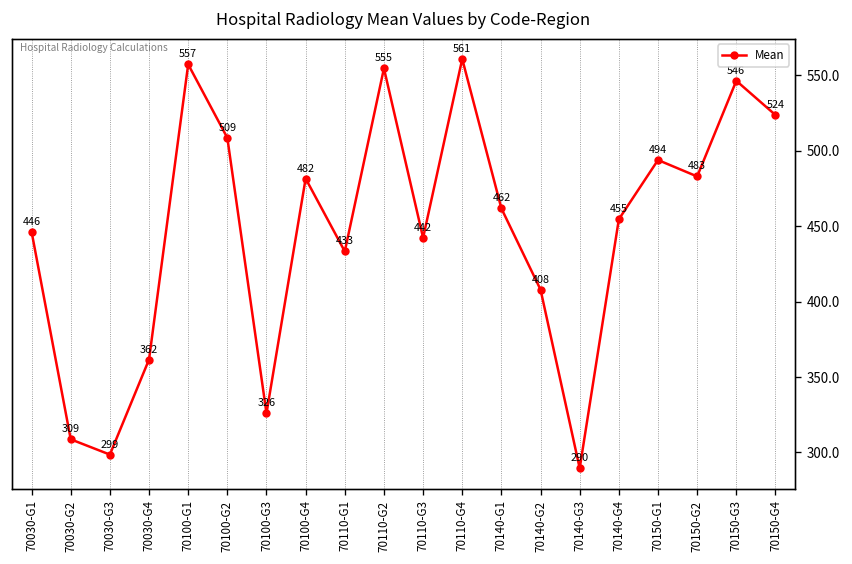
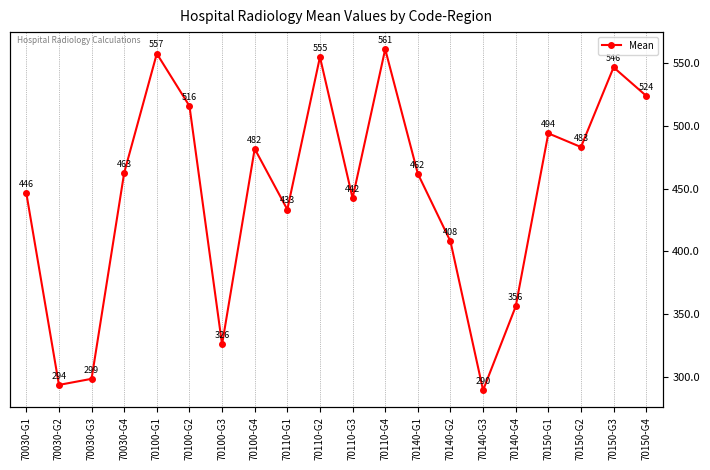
  {
    "70030-G1": 446,
-   "70030-G2": 309,
+   "70030-G2": 294,
    "70030-G3": 299,
-   "70030-G4": 362,
+   "70030-G4": 463,
    "70100-G1": 557,
-   "70100-G2": 509,
+   "70100-G2": 516,
    "70100-G3": 326,
    "70100-G4": 482,
    "70110-G1": 433,
    "70110-G2": 555,
    "70110-G3": 442,
    "70110-G4": 561,
    "70140-G1": 462,
    "70140-G2": 408,
    "70140-G3": 290,
-   "70140-G4": 455,
+   "70140-G4": 356,
    "70150-G1": 494,
    "70150-G2": 483,
    "70150-G4": 524
  }
